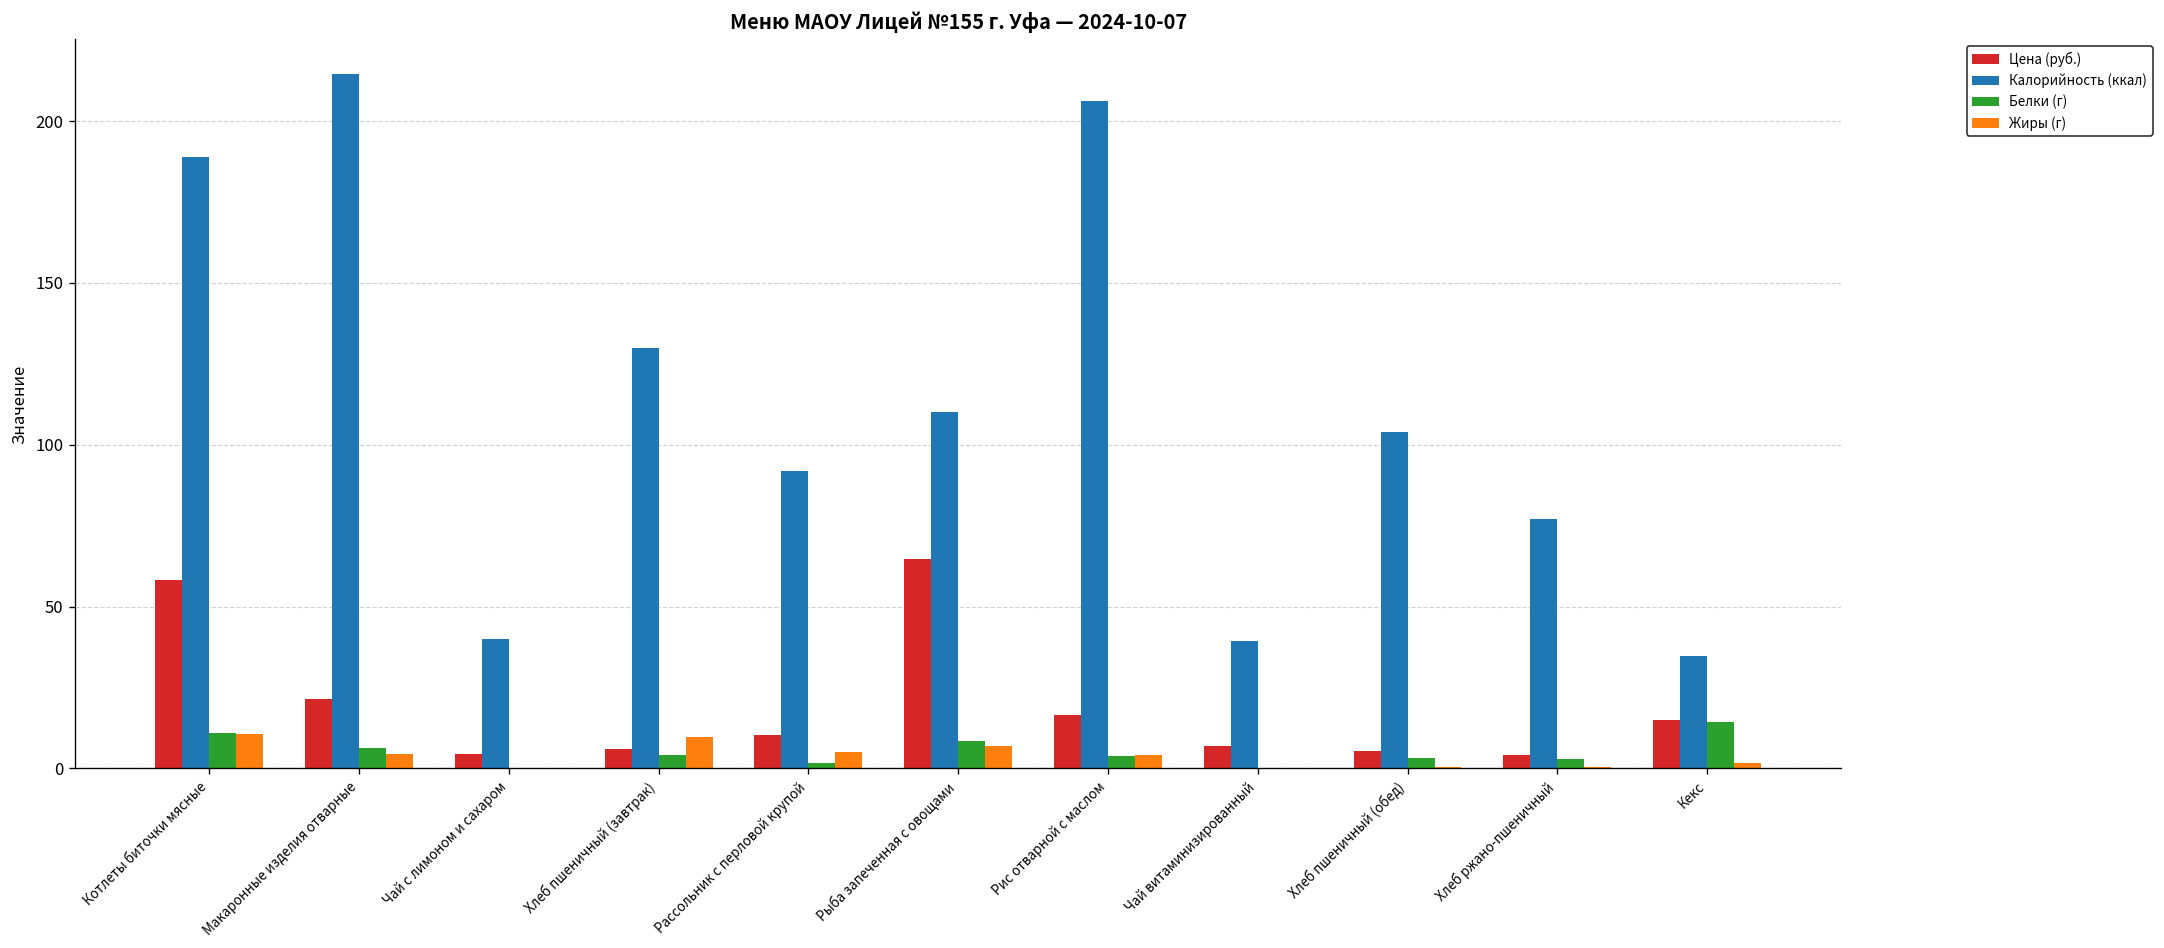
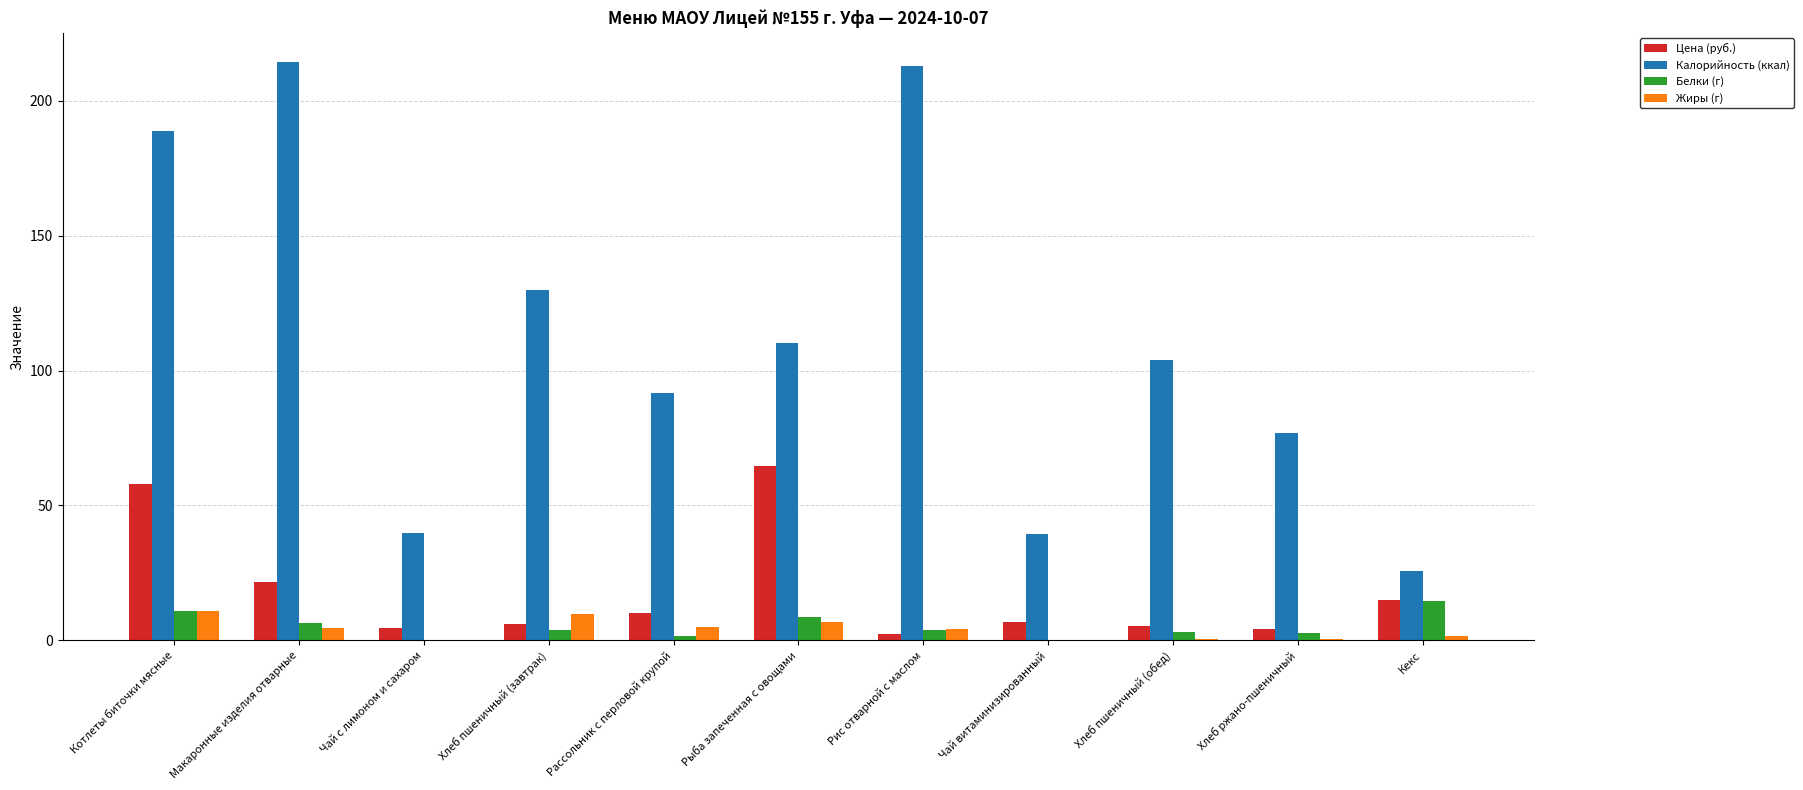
  {
    "Цена (руб.)": {
      "Котлеты биточки мясные": 58,
      "Макаронные изделия отварные": 22,
      "Чай с лимоном и сахаром": 5,
      "Хлеб пшеничный (завтрак)": 6,
      "Рассольник с перловой крупой": 10,
      "Рыба запеченная с овощами": 65,
-     "Рис отварной с маслом": 16,
+     "Рис отварной с маслом": 2,
      "Чай витаминизированный": 7,
      "Хлеб пшеничный (обед)": 5,
      "Хлеб ржано-пшеничный": 4,
      "Кекс": 15
    },
    "Калорийность (ккал)": {
      "Котлеты биточки мясные": 189,
      "Макаронные изделия отварные": 214,
      "Чай с лимоном и сахаром": 40,
      "Хлеб пшеничный (завтрак)": 130,
      "Рассольник с перловой крупой": 92,
      "Рыба запеченная с овощами": 110,
-     "Рис отварной с маслом": 206,
+     "Рис отварной с маслом": 213,
      "Чай витаминизированный": 39,
      "Хлеб пшеничный (обед)": 104,
      "Хлеб ржано-пшеничный": 77,
-     "Кекс": 35
+     "Кекс": 26
    },
    "Белки (г)": {
      "Котлеты биточки мясные": 11,
      "Макаронные изделия отварные": 6,
      "Чай с лимоном и сахаром": 0,
      "Хлеб пшеничный (завтрак)": 4,
      "Рассольник с перловой крупой": 2,
      "Рыба запеченная с овощами": 9,
      "Рис отварной с маслом": 4,
      "Чай витаминизированный": 0,
      "Хлеб пшеничный (обед)": 3,
      "Хлеб ржано-пшеничный": 3,
      "Кекс": 14
    },
    "Жиры (г)": {
      "Котлеты биточки мясные": 11,
      "Макаронные изделия отварные": 5,
      "Чай с лимоном и сахаром": 0,
      "Хлеб пшеничный (завтрак)": 10,
      "Рассольник с перловой крупой": 5,
      "Рыба запеченная с овощами": 7,
      "Рис отварной с маслом": 4,
      "Чай витаминизированный": 0,
      "Кекс": 2
    }
  }
